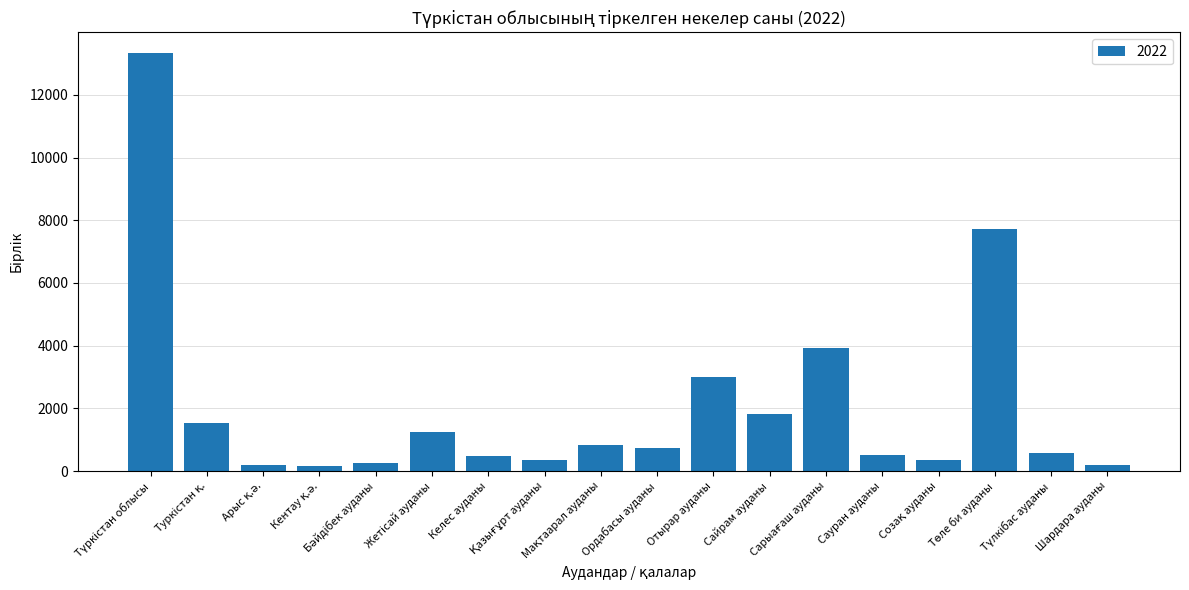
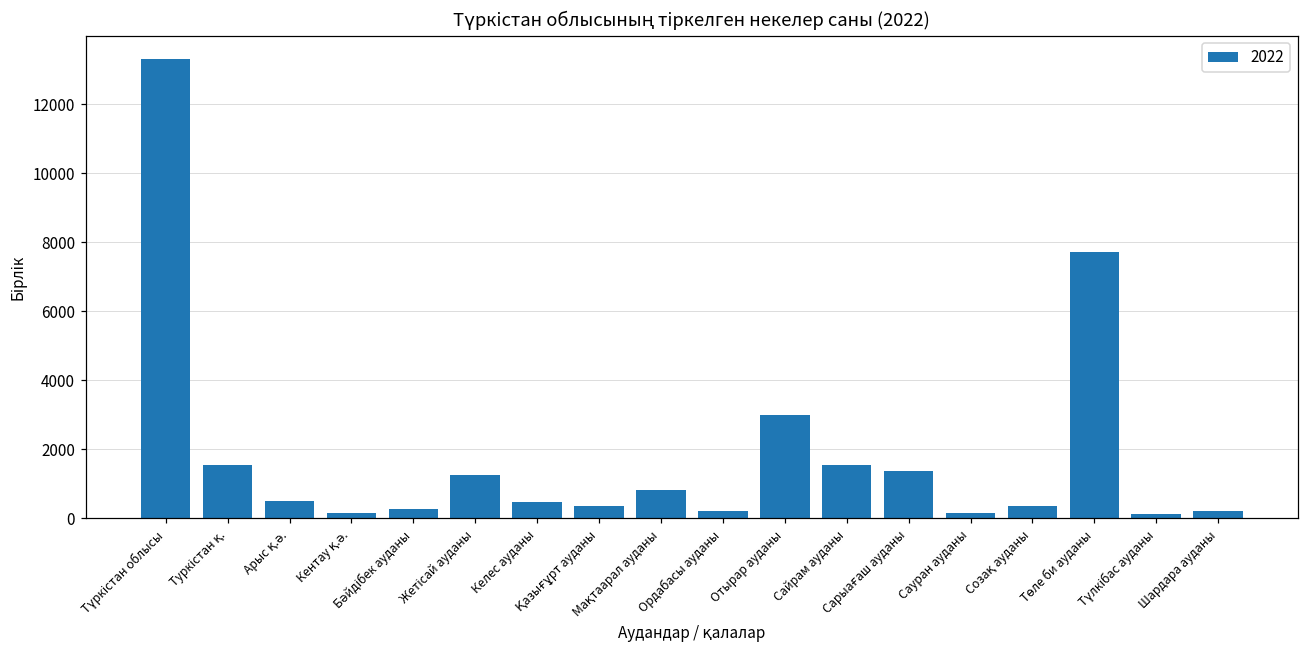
  {
    "Түркістан облысы": 13300,
    "Туркістан қ.": 1500,
-   "Арыс қ.ә.": 200,
+   "Арыс қ.ә.": 500,
    "Кентау қ.ә.": 200,
    "Бәйдібек ауданы": 300,
    "Жетісай ауданы": 1200,
    "Келес ауданы": 500,
    "Қазығұрт ауданы": 400,
    "Мақтаарал ауданы": 800,
-   "Ордабасы ауданы": 700,
+   "Ордабасы ауданы": 200,
    "Отырар ауданы": 3000,
-   "Сайрам ауданы": 1800,
-   "Сарыағаш ауданы": 3900,
-   "Сауран ауданы": 500,
+   "Сайрам ауданы": 1500,
+   "Сарыағаш ауданы": 1400,
+   "Сауран ауданы": 100,
    "Созақ ауданы": 400,
    "Төле би ауданы": 7700,
-   "Түлкібас ауданы": 600,
+   "Түлкібас ауданы": 100,
    "Шардара ауданы": 200
  }
